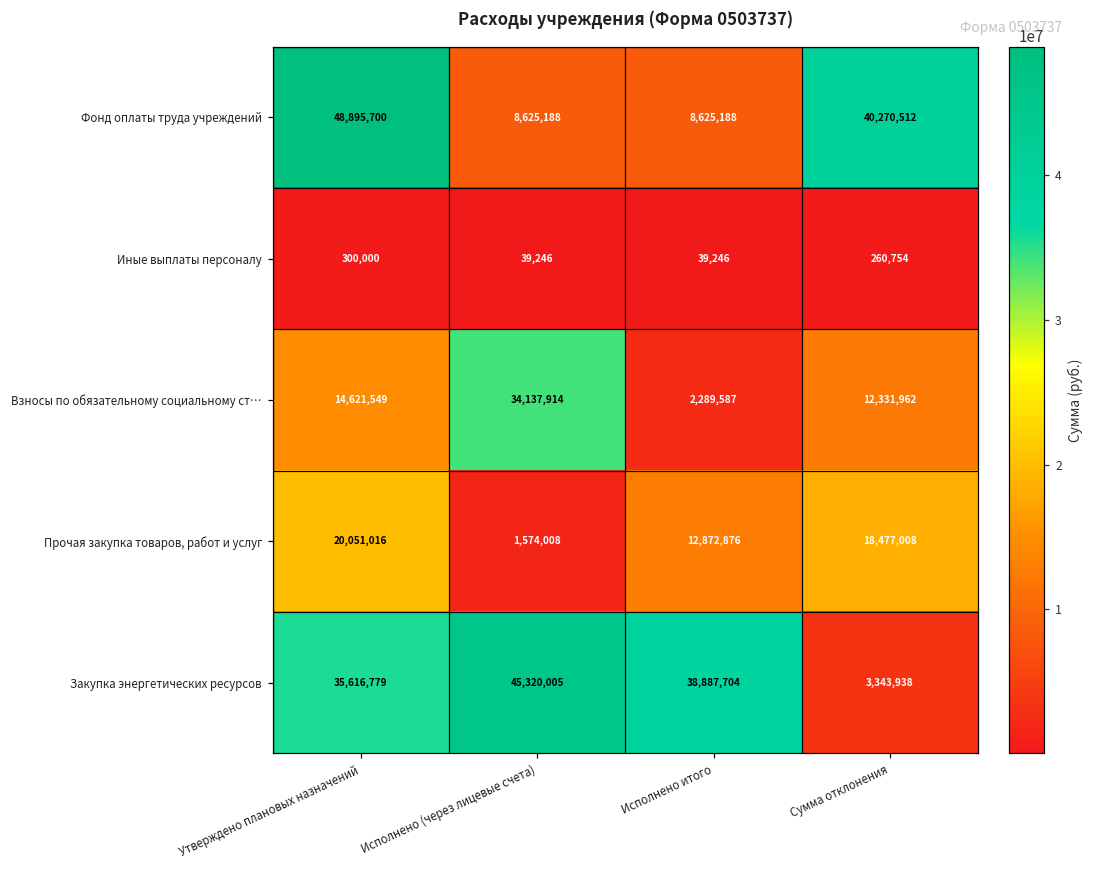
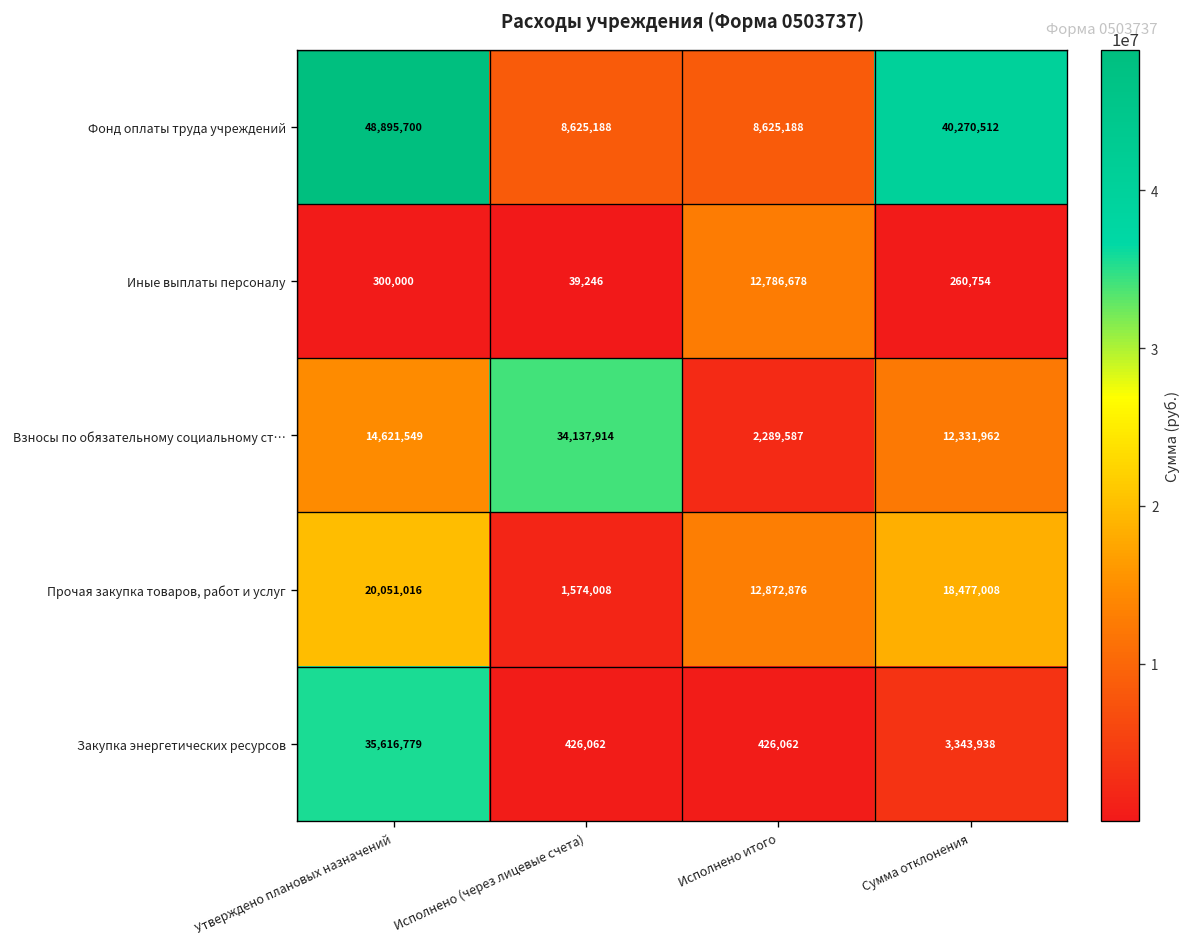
  {
    "Фонд оплаты труда учреждений": {
      "Утверждено плановых назначений": "48,895,700",
      "Исполнено (через лицевые счета)": "8,625,188",
      "Исполнено итого": "8,625,188",
      "Сумма отклонения": "40,270,512"
    },
    "Иные выплаты персоналу": {
      "Утверждено плановых назначений": "300,000",
      "Исполнено (через лицевые счета)": "39,246",
-     "Исполнено итого": "39,246",
+     "Исполнено итого": "12,786,678",
      "Сумма отклонения": "260,754"
    },
    "Взносы по обязательному социальному ст…": {
      "Утверждено плановых назначений": "14,621,549",
      "Исполнено (через лицевые счета)": "34,137,914",
      "Исполнено итого": "2,289,587",
      "Сумма отклонения": "12,331,962"
    },
    "Прочая закупка товаров, работ и услуг": {
      "Утверждено плановых назначений": "20,051,016",
      "Исполнено (через лицевые счета)": "1,574,008",
      "Исполнено итого": "12,872,876",
      "Сумма отклонения": "18,477,008"
    },
    "Закупка энергетических ресурсов": {
      "Утверждено плановых назначений": "35,616,779",
-     "Исполнено (через лицевые счета)": "45,320,005",
-     "Исполнено итого": "38,887,704",
+     "Исполнено (через лицевые счета)": "426,062",
+     "Исполнено итого": "426,062",
      "Сумма отклонения": "3,343,938"
    }
  }
